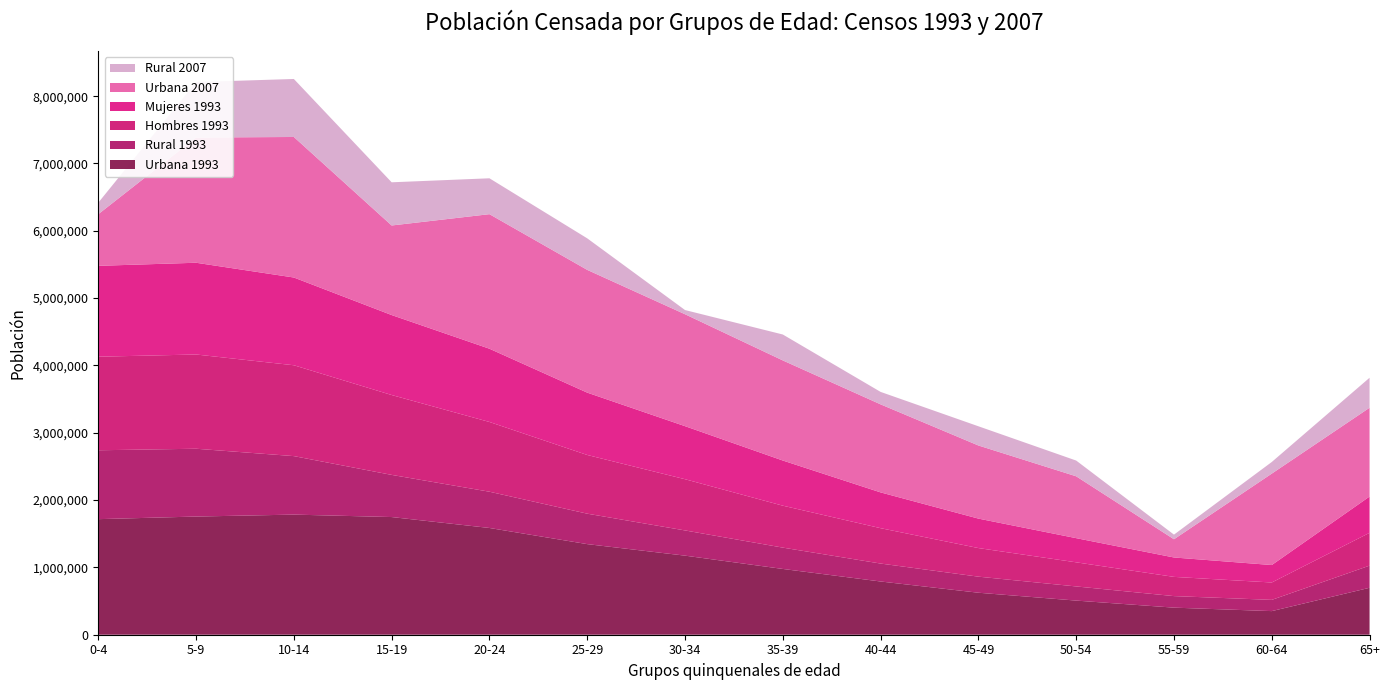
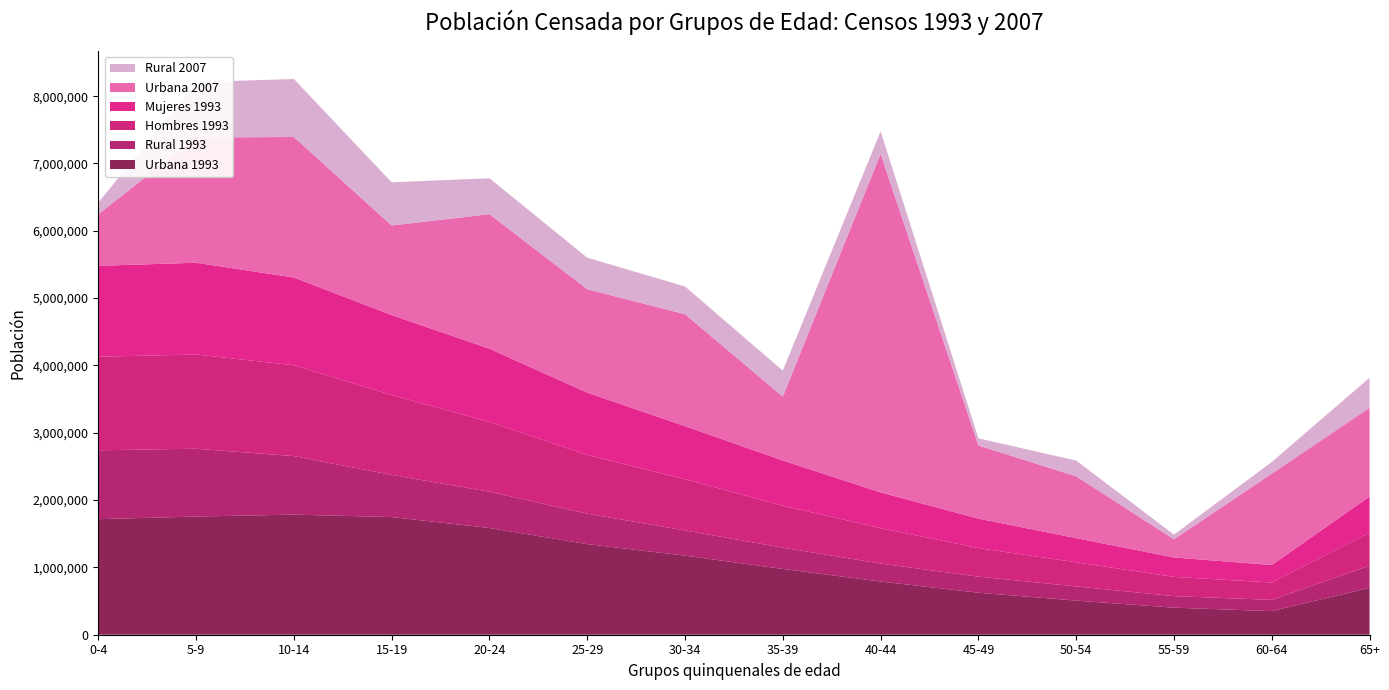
  {
    "Urbana 2007": {
      "0-4": "800,000",
      "10-14": "2,100,000",
      "15-19": "1,300,000",
      "20-24": "2,000,000",
-     "25-29": "1,800,000",
+     "25-29": "1,500,000",
      "30-34": "1,700,000",
-     "35-39": "1,500,000",
-     "40-44": "1,300,000",
+     "35-39": "1,000,000",
+     "40-44": "5,000,000",
      "45-49": "1,100,000",
      "50-54": "900,000",
      "55-59": "300,000",
      "60-64": "1,400,000",
      "65+": "1,300,000"
    },
    "Rural 2007": {
      "0-4": "200,000",
      "10-14": "900,000",
      "15-19": "600,000",
      "20-24": "500,000",
      "25-29": "500,000",
-     "30-34": "100,000",
+     "30-34": "400,000",
      "35-39": "400,000",
-     "40-44": "200,000",
-     "45-49": "300,000",
+     "40-44": "300,000",
+     "45-49": "100,000",
      "50-54": "200,000",
      "55-59": "100,000",
      "60-64": "200,000",
      "65+": "400,000"
    }
  }
